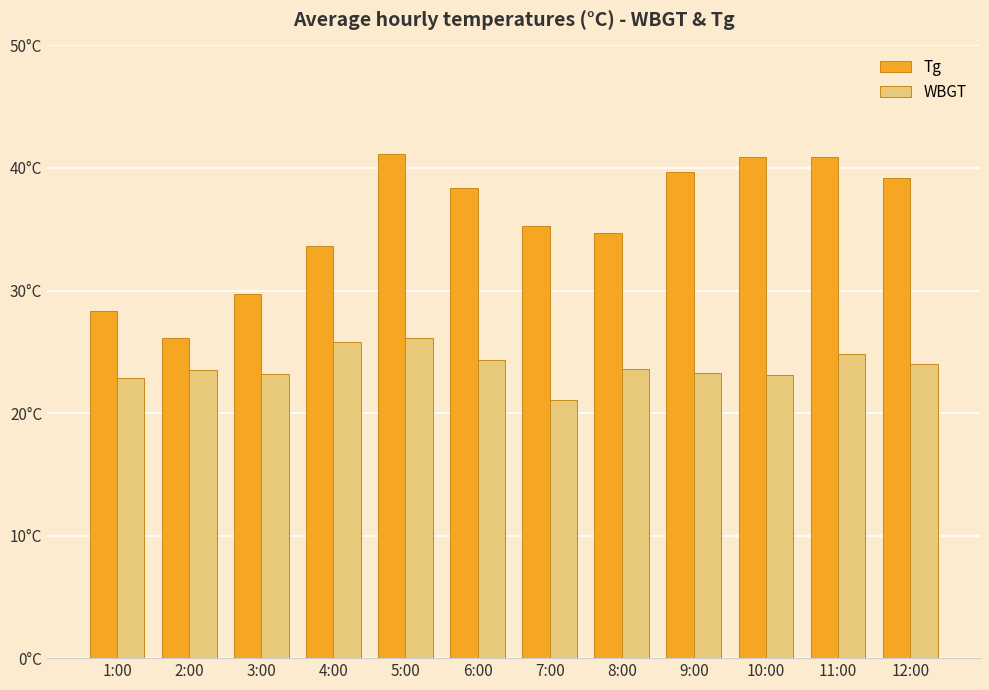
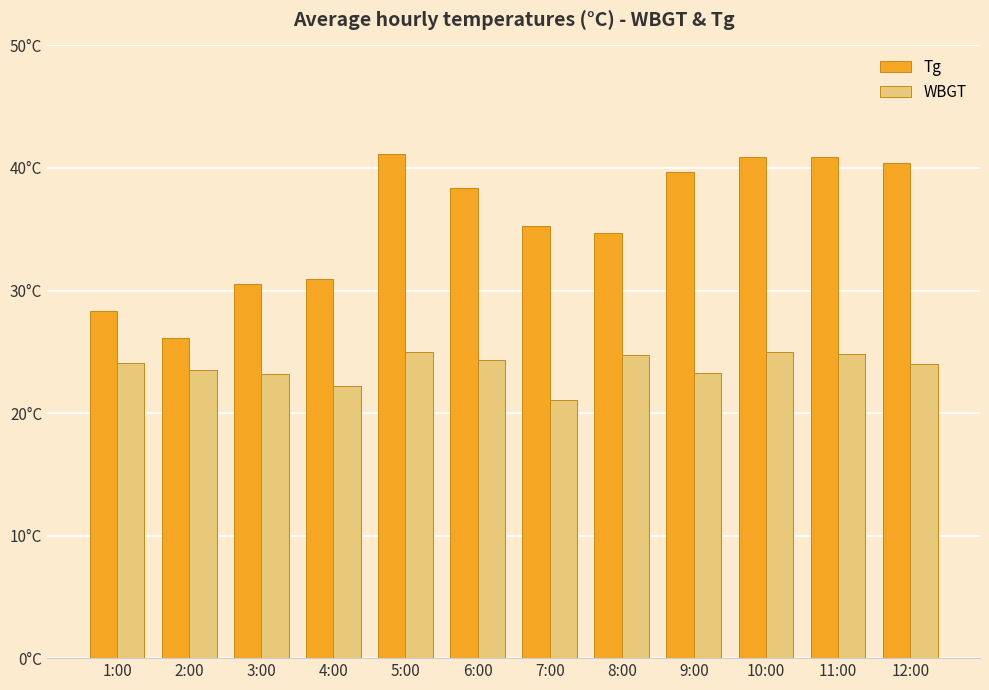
  {
    "Tg": {
      "1:00": "28.3°C",
      "2:00": "26.1°C",
-     "3:00": "29.7°C",
-     "4:00": "33.6°C",
+     "3:00": "30.5°C",
+     "4:00": "30.9°C",
      "5:00": "41.1°C",
      "6:00": "38.4°C",
      "7:00": "35.3°C",
      "8:00": "34.7°C",
      "9:00": "39.7°C",
      "10:00": "40.9°C",
      "11:00": "40.9°C",
-     "12:00": "39.2°C"
+     "12:00": "40.4°C"
    },
    "WBGT": {
-     "1:00": "22.9°C",
+     "1:00": "24.1°C",
      "2:00": "23.5°C",
      "3:00": "23.2°C",
-     "4:00": "25.8°C",
-     "5:00": "26.1°C",
+     "4:00": "22.2°C",
+     "5:00": "25.0°C",
      "6:00": "24.3°C",
      "7:00": "21.1°C",
-     "8:00": "23.6°C",
+     "8:00": "24.7°C",
      "9:00": "23.3°C",
-     "10:00": "23.1°C",
+     "10:00": "25.0°C",
      "11:00": "24.8°C",
      "12:00": "24.0°C"
    }
  }
